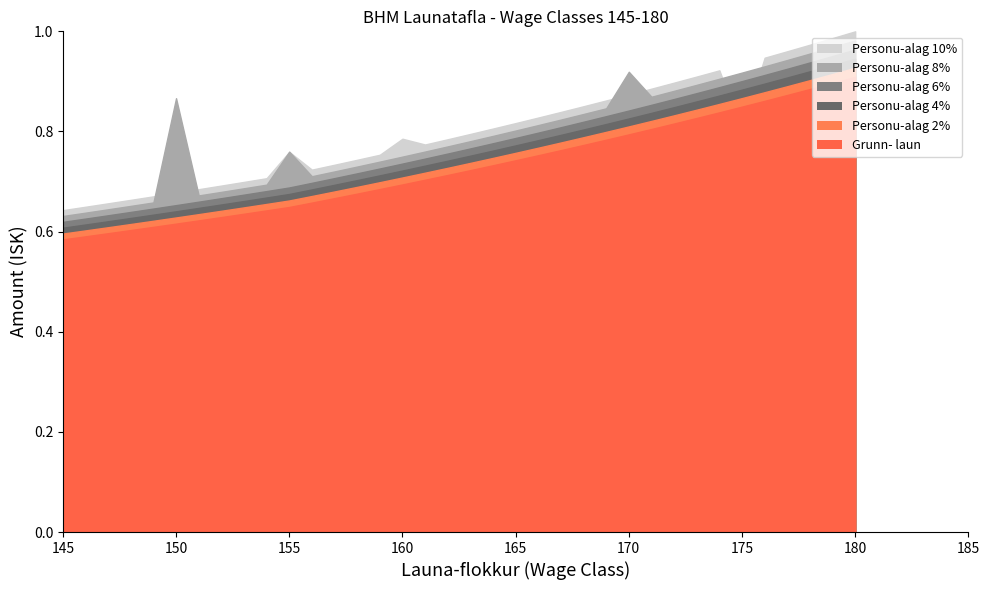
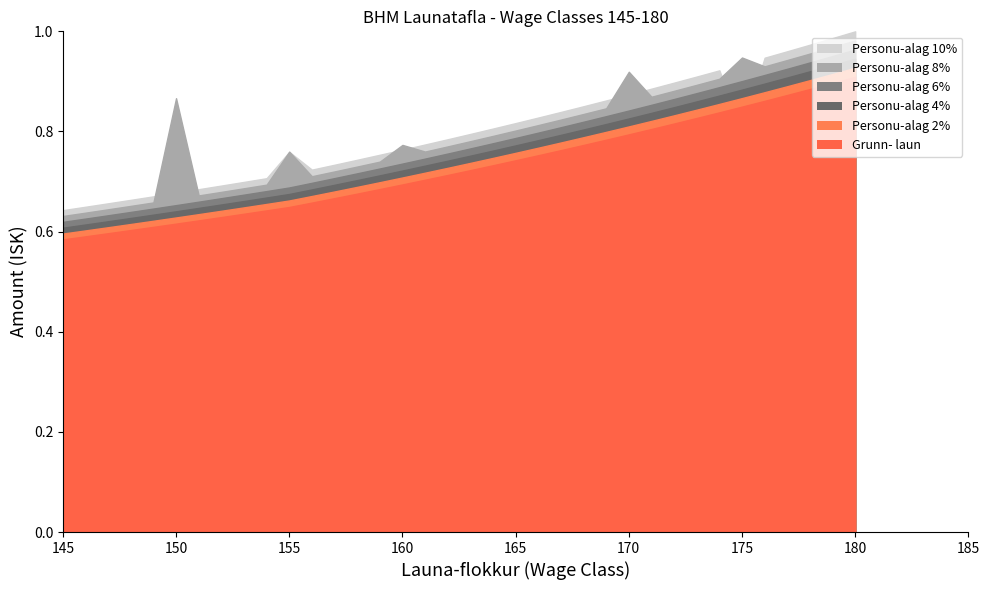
  {
    "Personu-alag 10%": {
      "145": 0.64,
      "150": 0.68,
-     "160": 0.79,
+     "160": 0.76,
      "165": 0.82,
      "170": 0.87,
      "175": 0.80,
      "180": 1.00
    },
    "Personu-alag 8%": {
      "145": 0.63,
      "150": 0.87,
-     "160": 0.75,
+     "160": 0.77,
      "165": 0.80,
      "170": 0.92,
-     "175": 0.92
+     "175": 0.95
    }
  }
